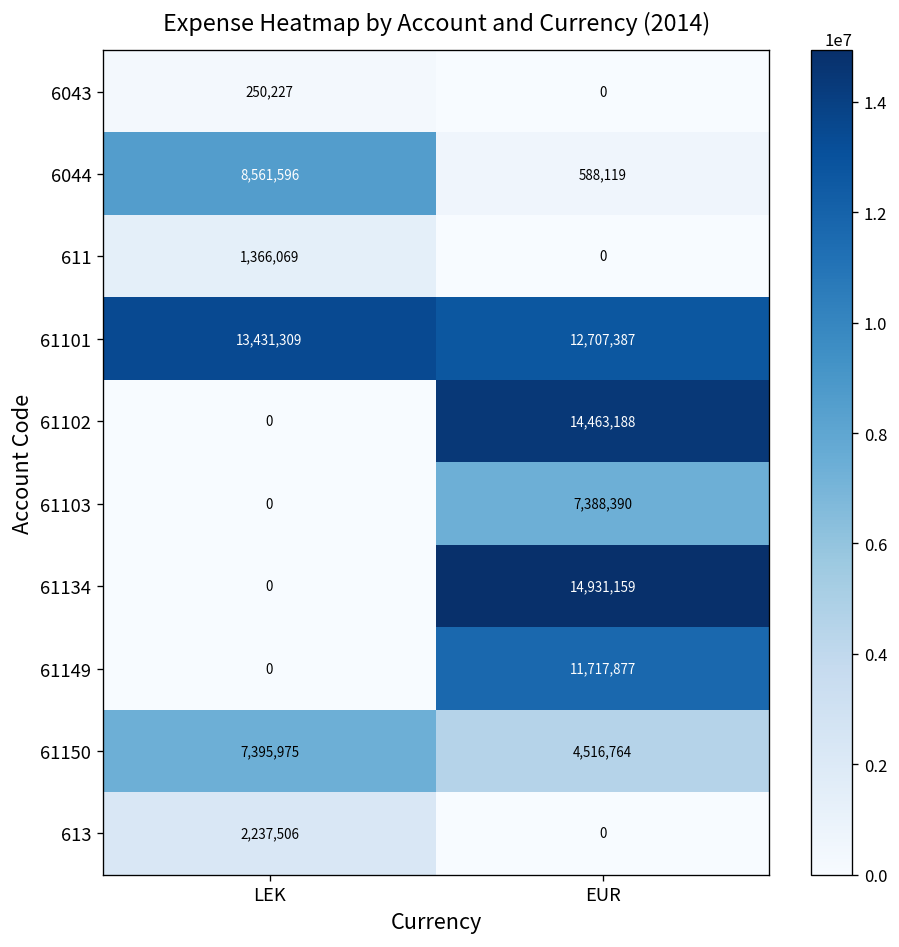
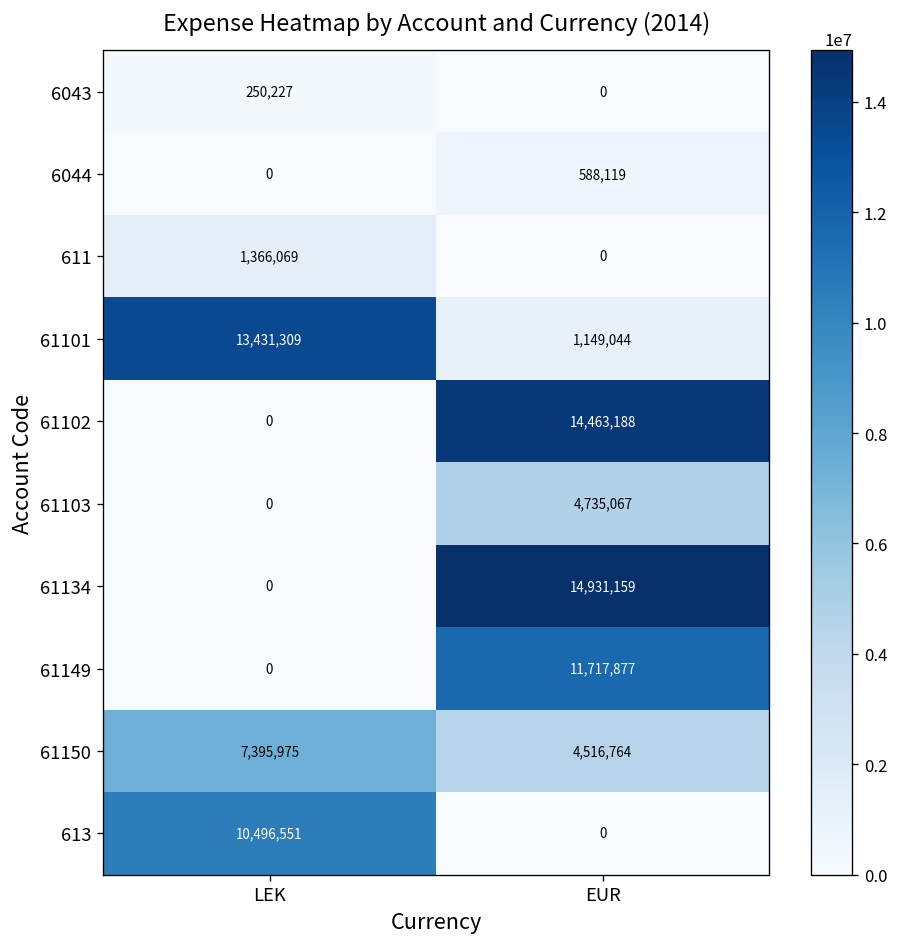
  {
    "6043": {
      "LEK": "250,227",
      "EUR": "0"
    },
    "6044": {
-     "LEK": "8,561,596",
+     "LEK": "0",
      "EUR": "588,119"
    },
    "611": {
      "LEK": "1,366,069",
      "EUR": "0"
    },
    "61101": {
      "LEK": "13,431,309",
-     "EUR": "12,707,387"
+     "EUR": "1,149,044"
    },
    "61102": {
      "LEK": "0",
      "EUR": "14,463,188"
    },
    "61103": {
      "LEK": "0",
-     "EUR": "7,388,390"
+     "EUR": "4,735,067"
    },
    "61134": {
      "LEK": "0",
      "EUR": "14,931,159"
    },
    "61149": {
      "LEK": "0",
      "EUR": "11,717,877"
    },
    "61150": {
      "LEK": "7,395,975",
      "EUR": "4,516,764"
    },
    "613": {
-     "LEK": "2,237,506",
+     "LEK": "10,496,551",
      "EUR": "0"
    }
  }
